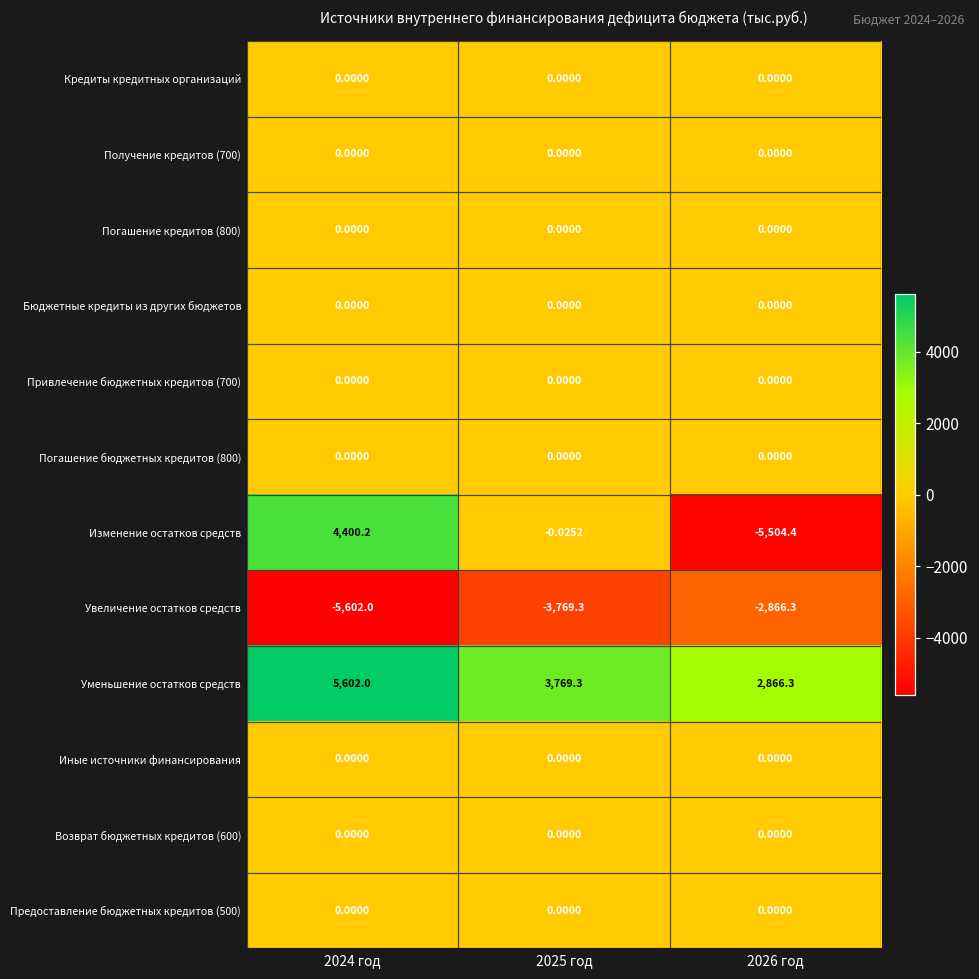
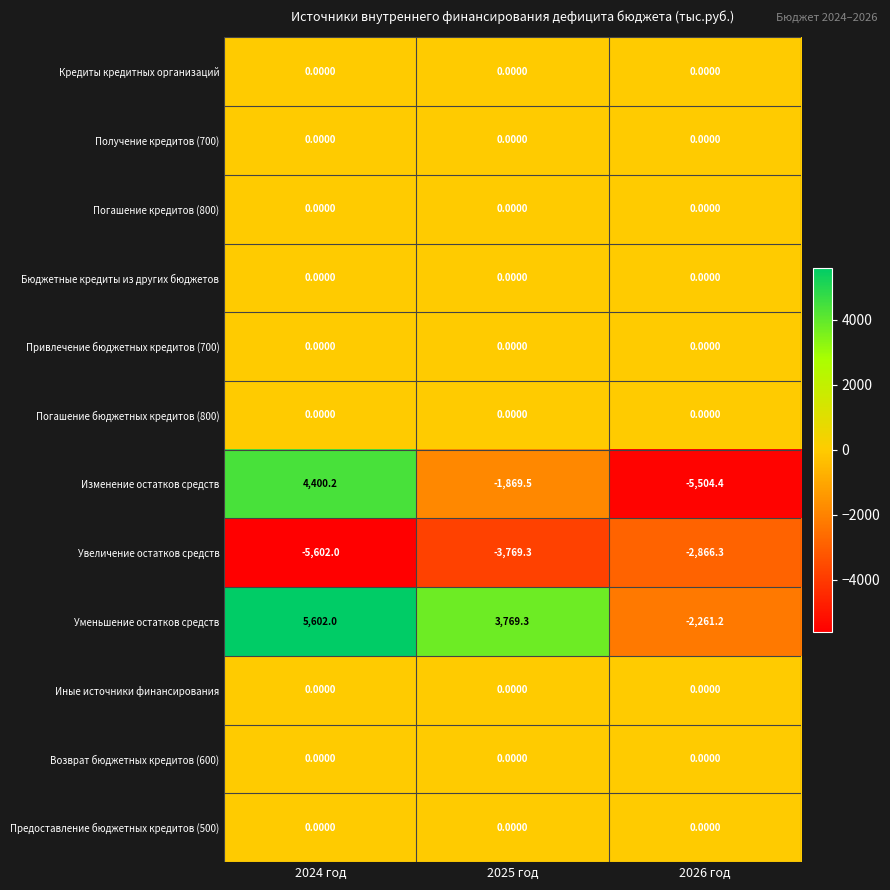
  {
    "Кредиты кредитных организаций": {
      "2024 год": "0.0000",
      "2025 год": "0.0000",
      "2026 год": "0.0000"
    },
    "Получение кредитов (700)": {
      "2024 год": "0.0000",
      "2025 год": "0.0000",
      "2026 год": "0.0000"
    },
    "Погашение кредитов (800)": {
      "2024 год": "0.0000",
      "2025 год": "0.0000",
      "2026 год": "0.0000"
    },
    "Бюджетные кредиты из других бюджетов": {
      "2024 год": "0.0000",
      "2025 год": "0.0000",
      "2026 год": "0.0000"
    },
    "Привлечение бюджетных кредитов (700)": {
      "2024 год": "0.0000",
      "2025 год": "0.0000",
      "2026 год": "0.0000"
    },
    "Погашение бюджетных кредитов (800)": {
      "2024 год": "0.0000",
      "2025 год": "0.0000",
      "2026 год": "0.0000"
    },
    "Изменение остатков средств": {
      "2024 год": "4,400.2",
-     "2025 год": "-0.0252",
+     "2025 год": "-1,869.5",
      "2026 год": "-5,504.4"
    },
    "Увеличение остатков средств": {
      "2024 год": "-5,602.0",
      "2025 год": "-3,769.3",
      "2026 год": "-2,866.3"
    },
    "Уменьшение остатков средств": {
      "2024 год": "5,602.0",
      "2025 год": "3,769.3",
-     "2026 год": "2,866.3"
+     "2026 год": "-2,261.2"
    },
    "Иные источники финансирования": {
      "2024 год": "0.0000",
      "2025 год": "0.0000",
      "2026 год": "0.0000"
    },
    "Возврат бюджетных кредитов (600)": {
      "2024 год": "0.0000",
      "2025 год": "0.0000",
      "2026 год": "0.0000"
    },
    "Предоставление бюджетных кредитов (500)": {
      "2024 год": "0.0000",
      "2025 год": "0.0000",
      "2026 год": "0.0000"
    }
  }
